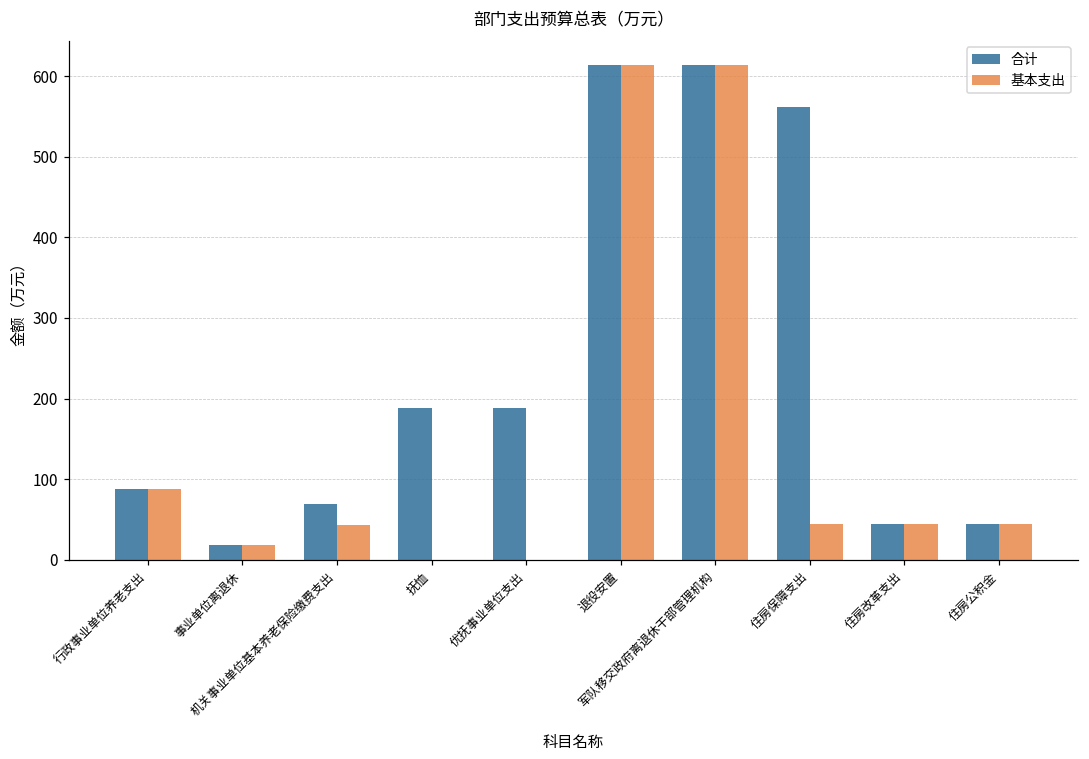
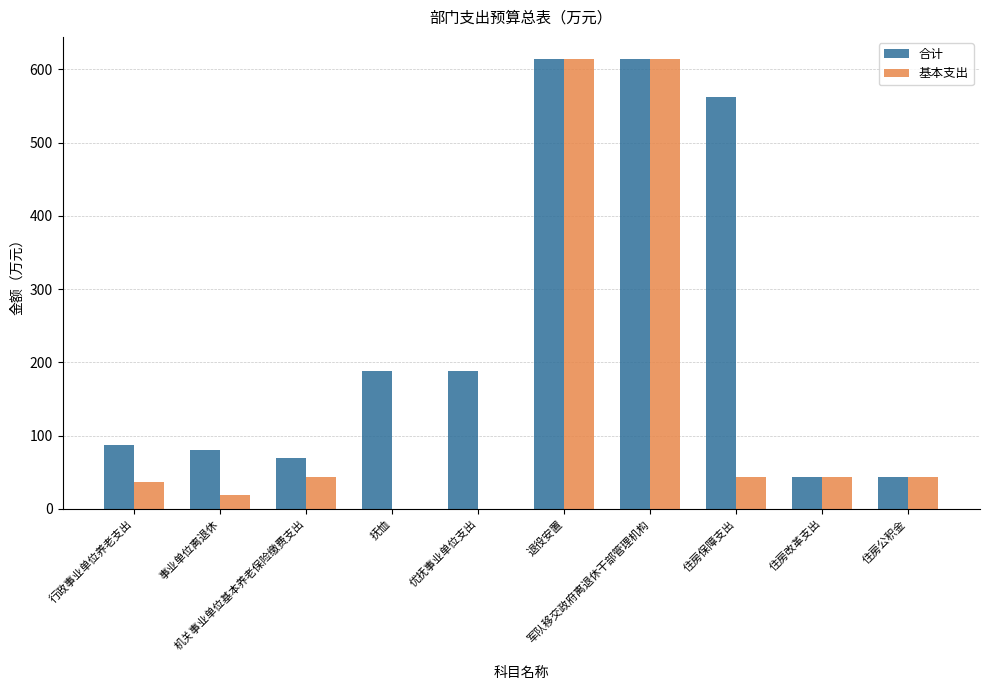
  {
    "合计": {
      "行政事业单位养老支出": 90,
-     "事业单位离退休": 20,
+     "事业单位离退休": 80,
      "机关事业单位基本养老保险缴费支出": 70,
      "抚恤": 190,
      "优抚事业单位支出": 190,
      "退役安置": 610,
      "军队移交政府离退休干部管理机构": 610,
      "住房保障支出": 560,
      "住房改革支出": 40,
      "住房公积金": 40
    },
    "基本支出": {
-     "行政事业单位养老支出": 90,
+     "行政事业单位养老支出": 40,
      "事业单位离退休": 20,
      "机关事业单位基本养老保险缴费支出": 40,
      "抚恤": 0,
      "优抚事业单位支出": 0,
      "退役安置": 610,
      "军队移交政府离退休干部管理机构": 610,
      "住房保障支出": 40,
      "住房改革支出": 40,
      "住房公积金": 40
    }
  }
